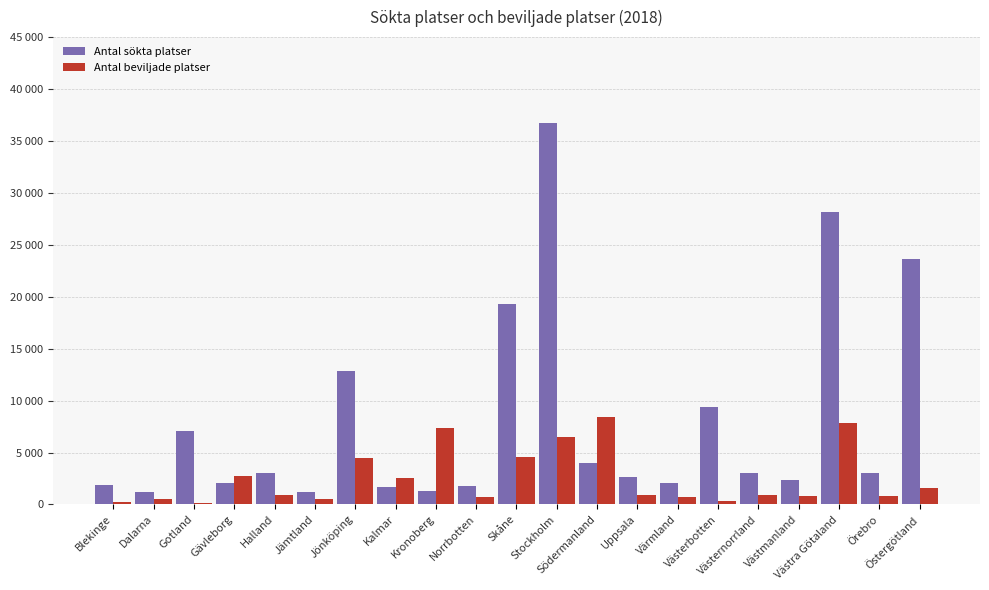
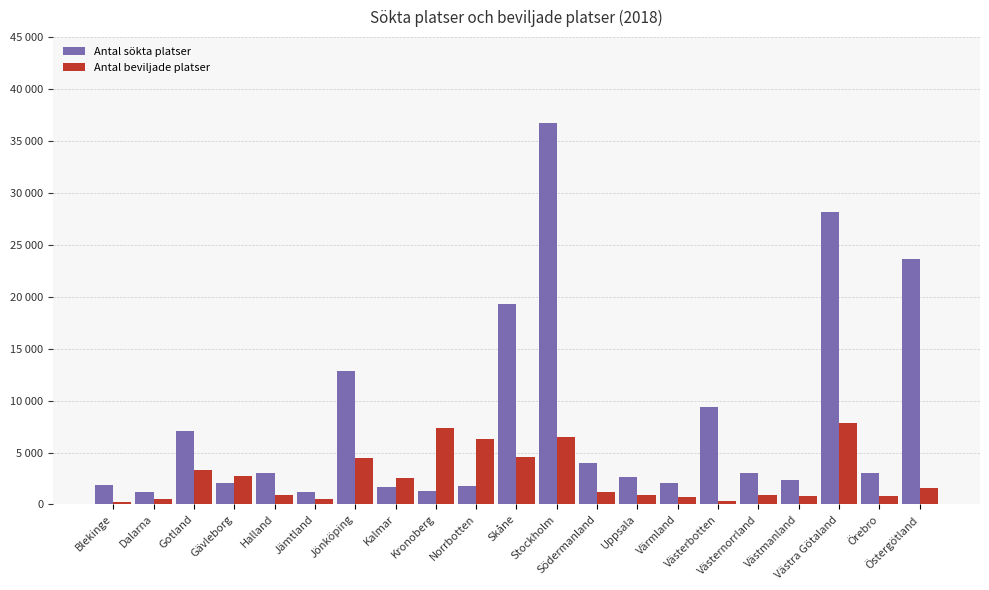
  {
    "Antal sökta platser": {
      "Blekinge": 1900,
      "Dalarna": 1200,
      "Gotland": 7100,
      "Gävleborg": 2100,
      "Halland": 3100,
      "Jämtland": 1200,
      "Jönköping": 12800,
      "Kalmar": 1700,
      "Kronoberg": 1300,
      "Norrbotten": 1800,
      "Skåne": 19300,
      "Stockholm": 36800,
      "Södermanland": 4000,
      "Uppsala": 2600,
      "Värmland": 2000,
      "Västerbotten": 9400,
      "Västernorrland": 3000,
      "Västmanland": 2400,
      "Västra Götaland": 28200,
      "Örebro": 3000,
      "Östergötland": 23700
    },
    "Antal beviljade platser": {
      "Blekinge": 300,
      "Dalarna": 500,
-     "Gotland": 100,
+     "Gotland": 3300,
      "Gävleborg": 2800,
      "Halland": 900,
      "Jämtland": 600,
      "Jönköping": 4500,
      "Kalmar": 2600,
      "Kronoberg": 7400,
-     "Norrbotten": 700,
+     "Norrbotten": 6300,
      "Skåne": 4600,
      "Stockholm": 6500,
-     "Södermanland": 8400,
+     "Södermanland": 1200,
      "Uppsala": 1000,
      "Värmland": 700,
      "Västerbotten": 300,
      "Västernorrland": 900,
      "Västmanland": 800,
      "Västra Götaland": 7800,
      "Örebro": 800,
      "Östergötland": 1600
    }
  }
